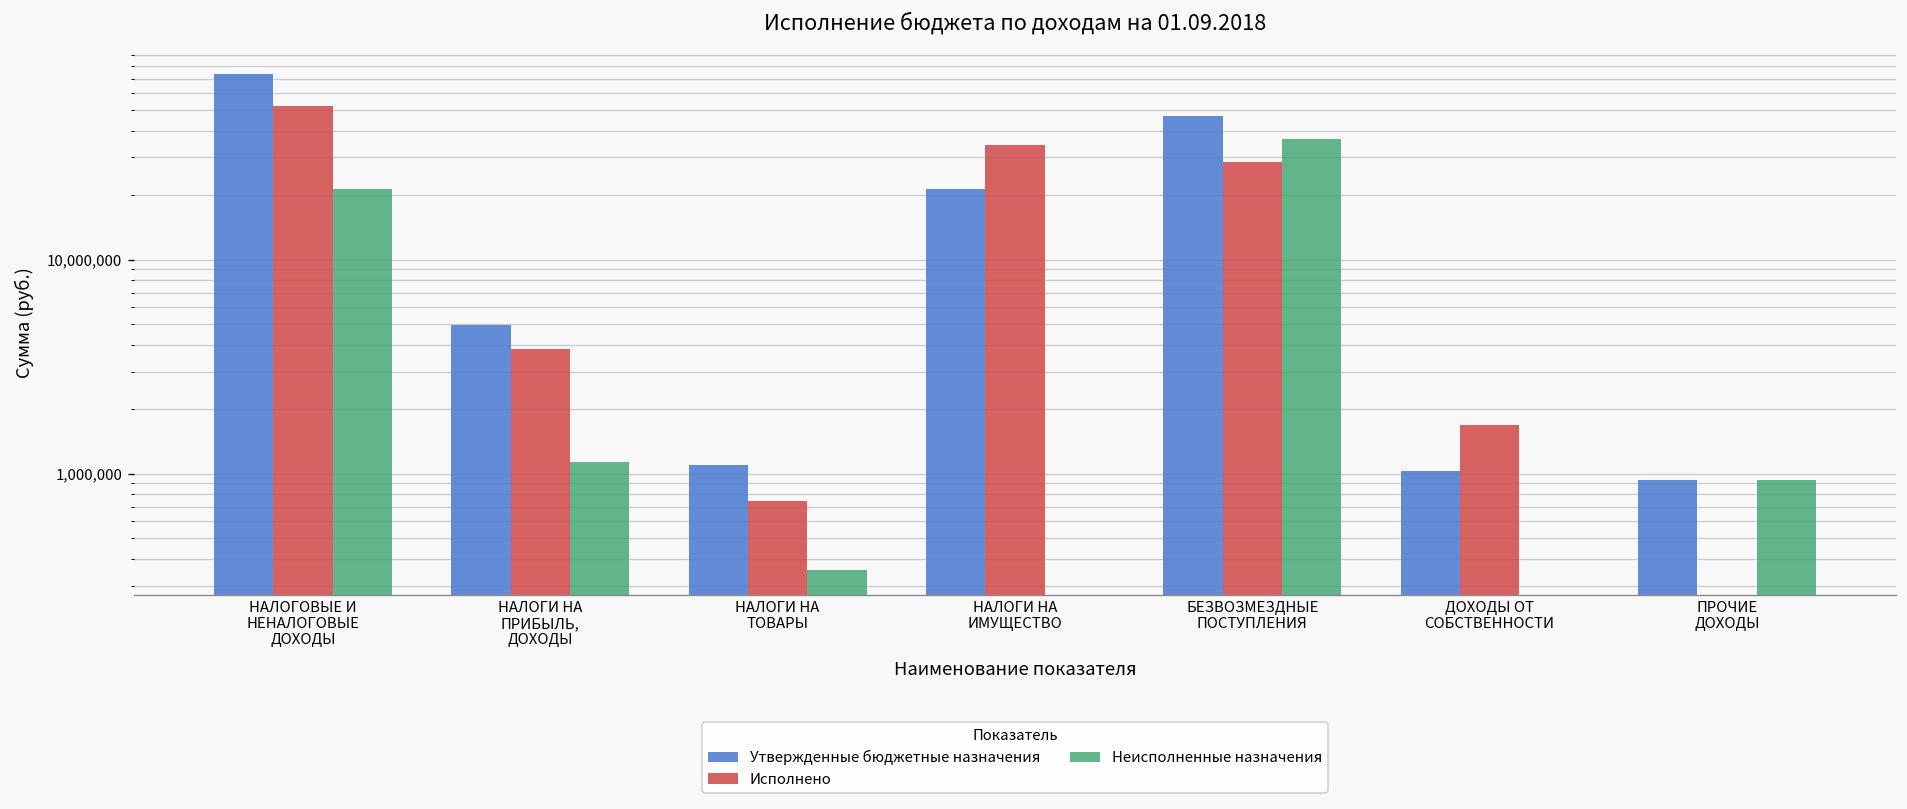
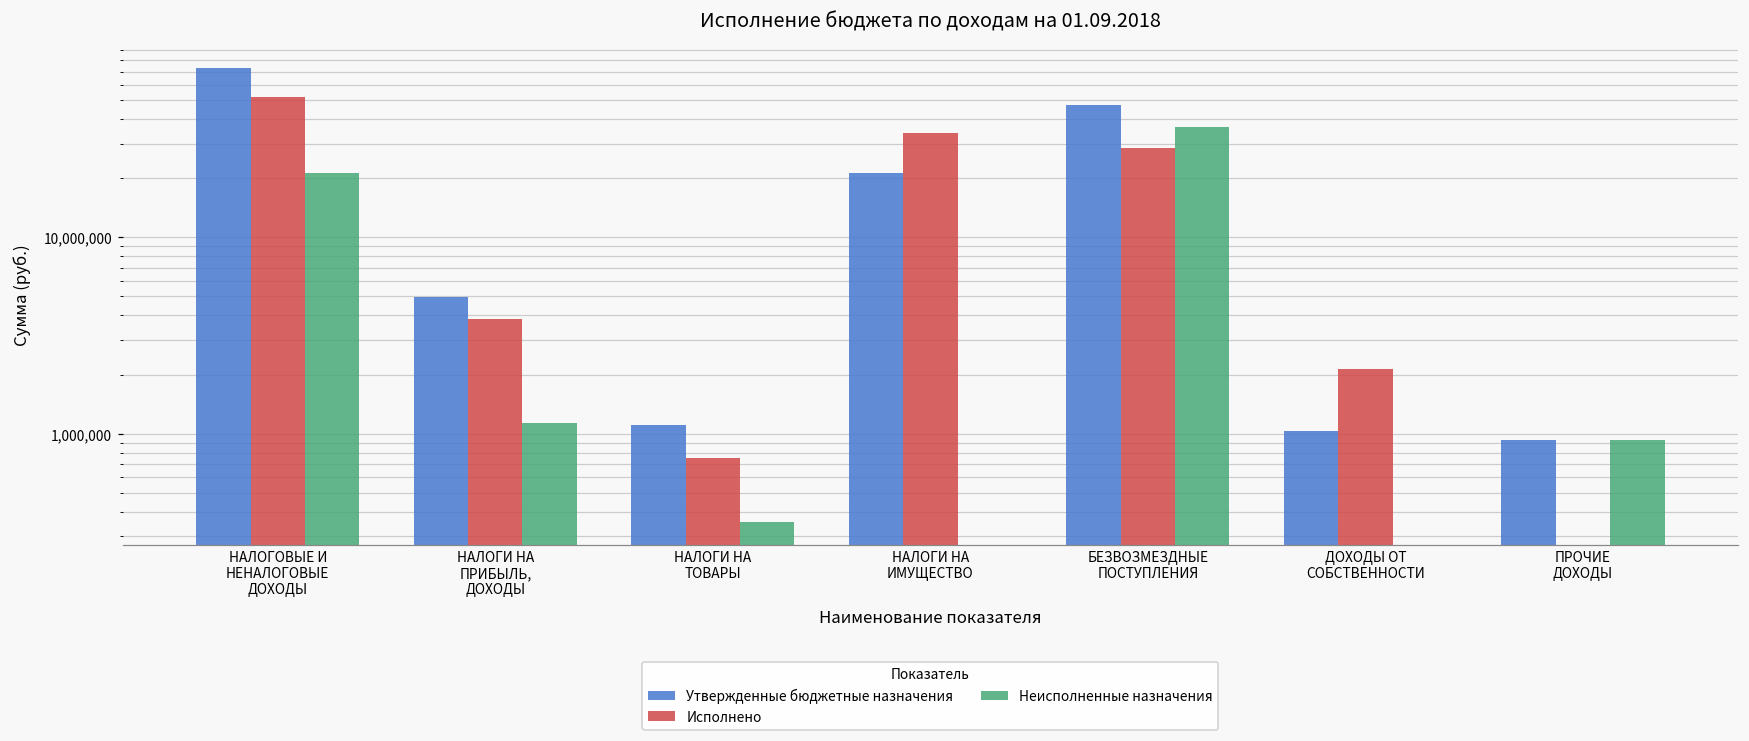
  {
    "Утвержденные бюджетные назначения": {
      "НАЛОГОВЫЕ И НЕНАЛОГОВЫЕ ДОХОДЫ": "73,000,000",
      "НАЛОГИ НА ПРИБЫЛЬ, ДОХОДЫ": "5,000,000",
      "НАЛОГИ НА ТОВАРЫ": "1,100,000",
      "НАЛОГИ НА ИМУЩЕСТВО": "21,000,000",
      "БЕЗВОЗМЕЗДНЫЕ ПОСТУПЛЕНИЯ": "47,000,000",
      "ДОХОДЫ ОТ СОБСТВЕННОСТИ": "1,000,000",
      "ПРОЧИЕ ДОХОДЫ": "900,000"
    },
    "Исполнено": {
      "НАЛОГОВЫЕ И НЕНАЛОГОВЫЕ ДОХОДЫ": "52,000,000",
      "НАЛОГИ НА ПРИБЫЛЬ, ДОХОДЫ": "3,800,000",
      "НАЛОГИ НА ТОВАРЫ": "750,000",
      "НАЛОГИ НА ИМУЩЕСТВО": "34,000,000",
      "БЕЗВОЗМЕЗДНЫЕ ПОСТУПЛЕНИЯ": "29,000,000",
-     "ДОХОДЫ ОТ СОБСТВЕННОСТИ": "1,700,000"
+     "ДОХОДЫ ОТ СОБСТВЕННОСТИ": "2,100,000"
    },
    "Неисполненные назначения": {
      "НАЛОГОВЫЕ И НЕНАЛОГОВЫЕ ДОХОДЫ": "21,000,000",
      "НАЛОГИ НА ПРИБЫЛЬ, ДОХОДЫ": "1,100,000",
      "НАЛОГИ НА ТОВАРЫ": "350,000",
      "БЕЗВОЗМЕЗДНЫЕ ПОСТУПЛЕНИЯ": "37,000,000",
      "ПРОЧИЕ ДОХОДЫ": "900,000"
    }
  }
